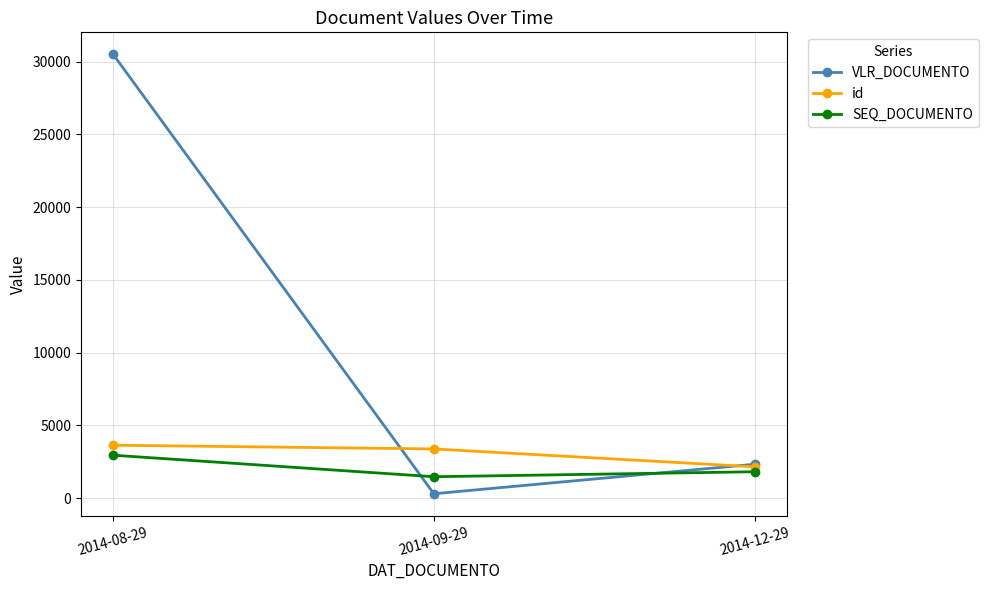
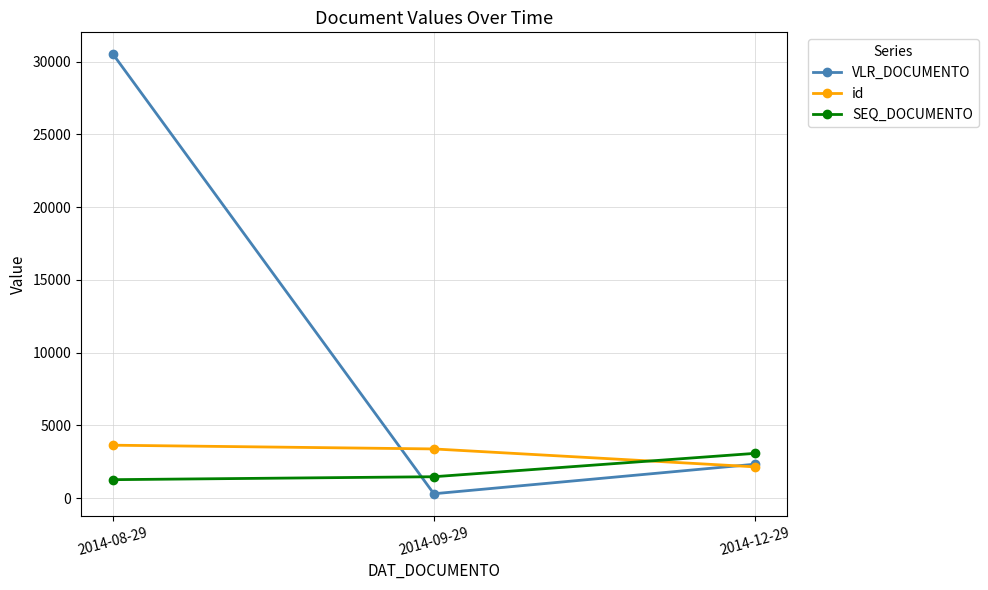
  {
    "VLR_DOCUMENTO": {
      "2014-08-29": 30500,
      "2014-09-29": 300,
      "2014-12-29": 2300
    },
    "id": {
      "2014-08-29": 3600,
      "2014-09-29": 3400,
      "2014-12-29": 2200
    },
    "SEQ_DOCUMENTO": {
-     "2014-08-29": 2900,
+     "2014-08-29": 1300,
      "2014-09-29": 1500,
-     "2014-12-29": 1800
+     "2014-12-29": 3100
    }
  }
